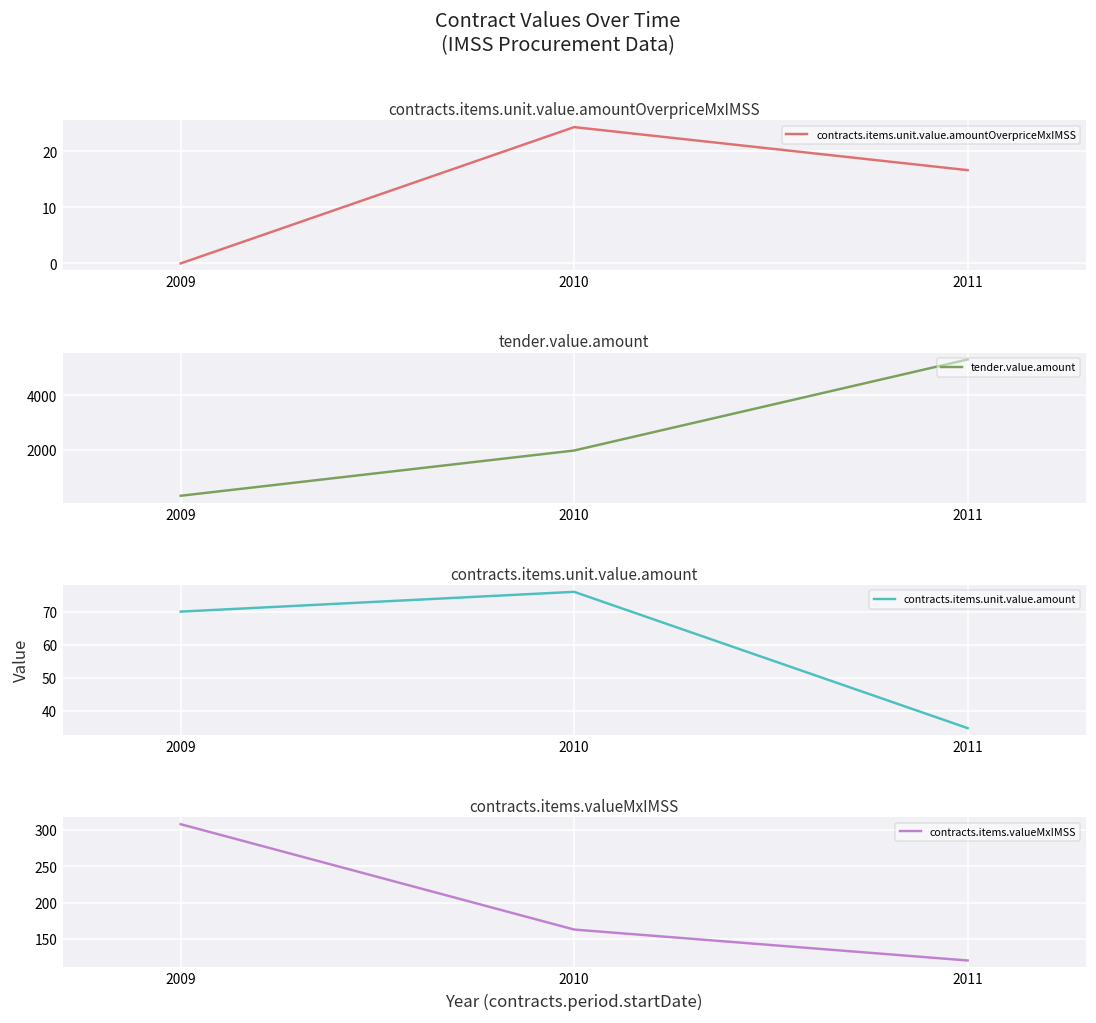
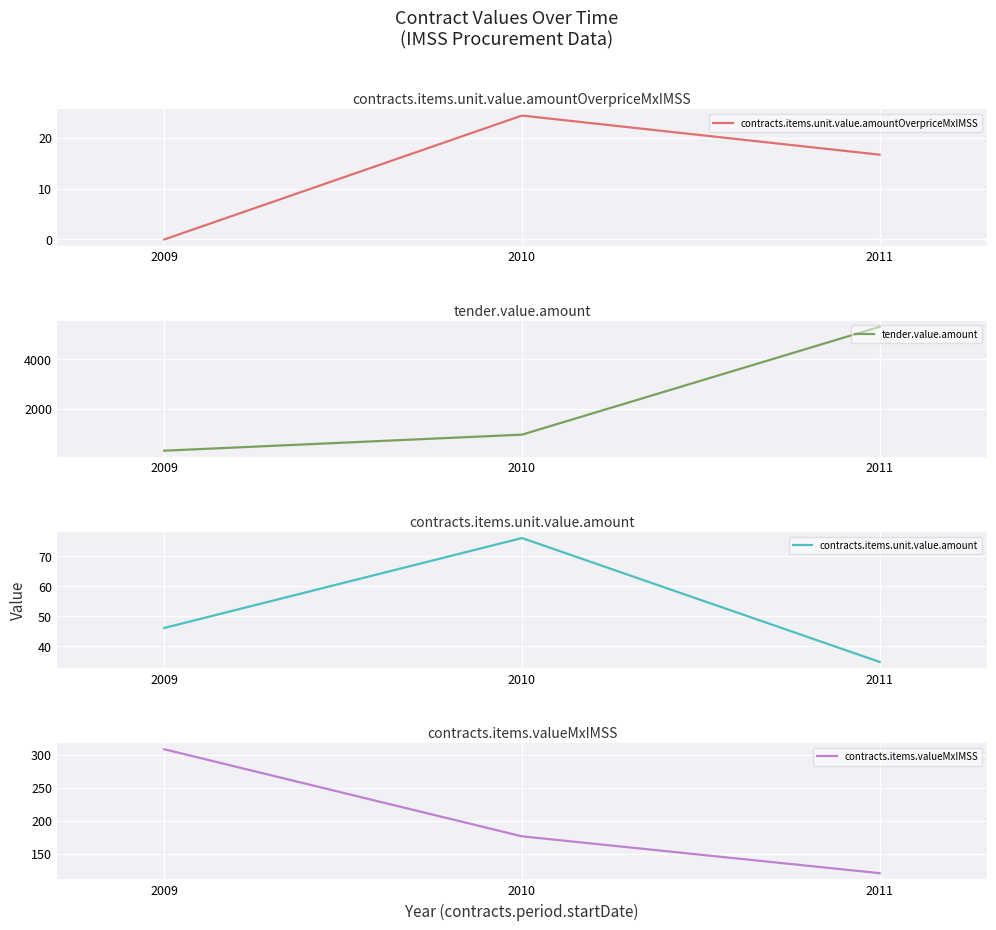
  {
    "contracts.items.unit.value.amountOverpriceMxIMSS": {
      "2009": 0,
      "2010": 24,
      "2011": 17
    },
    "tender.value.amount": {
      "2009": 300,
-     "2010": 2000
+     "2010": 1000
    },
    "contracts.items.unit.value.amount": {
-     "2009": 70,
+     "2009": 46,
      "2010": 76,
      "2011": 35
    },
    "contracts.items.valueMxIMSS": {
      "2009": 310,
-     "2010": 160,
+     "2010": 180,
      "2011": 120
    }
  }
